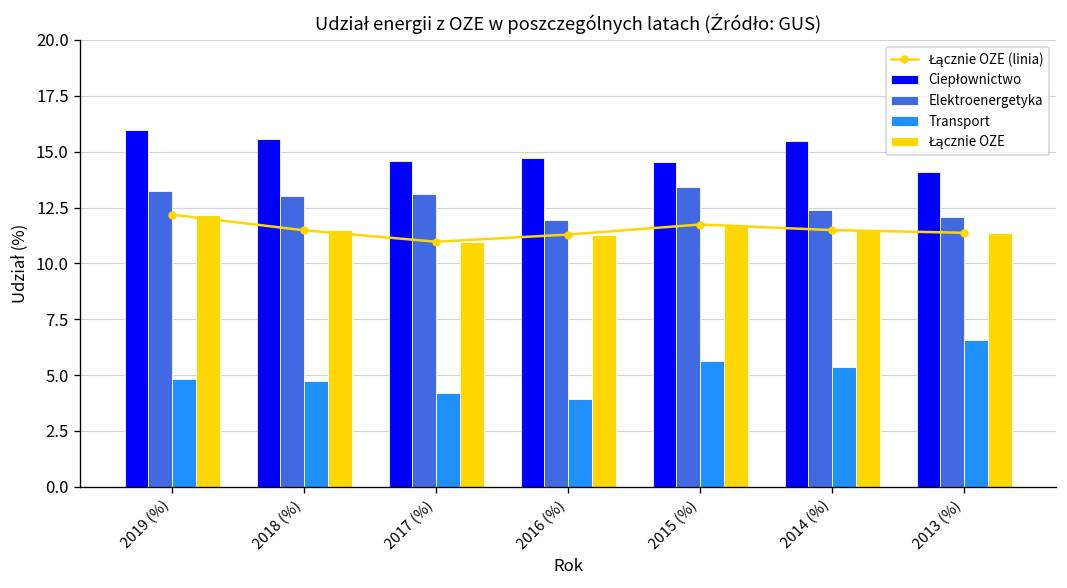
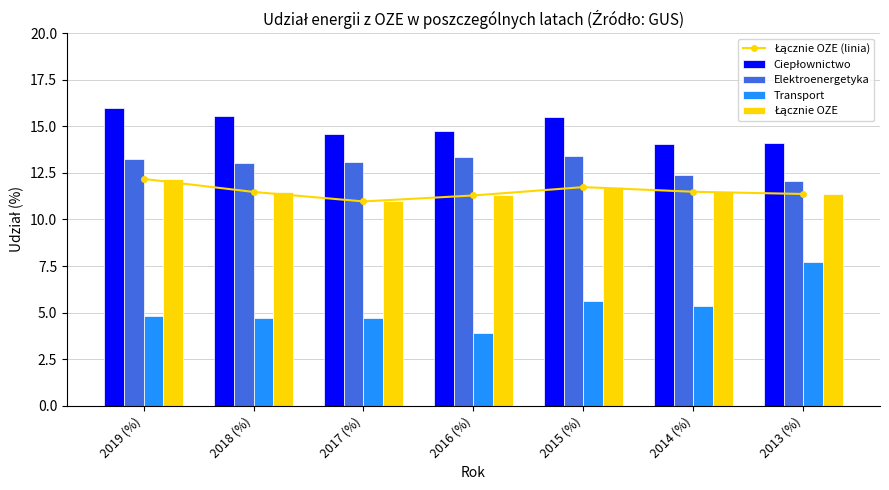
  {
    "Ciepłownictwo": {
      "2019 (%)": 16.0,
      "2018 (%)": 15.6,
      "2017 (%)": 14.6,
      "2016 (%)": 14.7,
-     "2015 (%)": 14.5,
-     "2014 (%)": 15.5,
+     "2015 (%)": 15.5,
+     "2014 (%)": 14.0,
      "2013 (%)": 14.1
    },
    "Elektroenergetyka": {
      "2019 (%)": 13.2,
      "2018 (%)": 13.0,
      "2017 (%)": 13.1,
-     "2016 (%)": 12.0,
+     "2016 (%)": 13.4,
      "2015 (%)": 13.4,
      "2014 (%)": 12.4,
      "2013 (%)": 12.1
    },
    "Transport": {
      "2019 (%)": 4.8,
      "2018 (%)": 4.7,
-     "2017 (%)": 4.2,
+     "2017 (%)": 4.7,
      "2016 (%)": 3.9,
      "2015 (%)": 5.6,
      "2014 (%)": 5.4,
-     "2013 (%)": 6.6
+     "2013 (%)": 7.7
    }
  }
